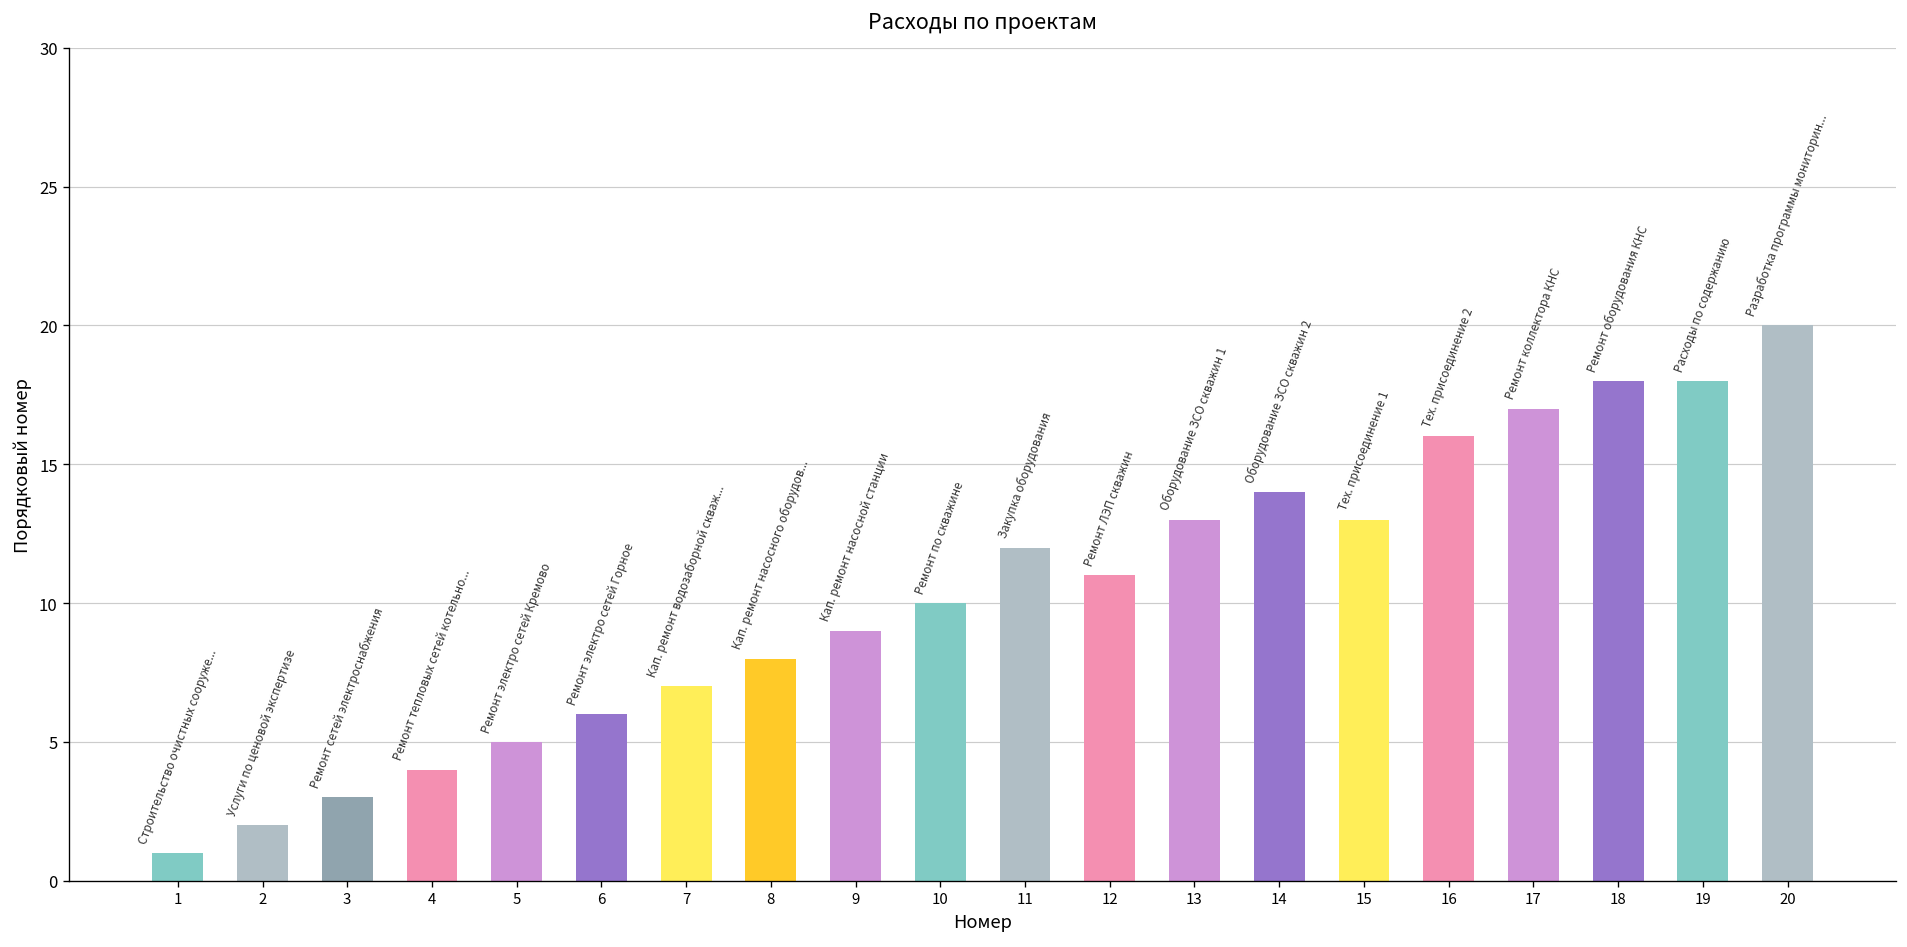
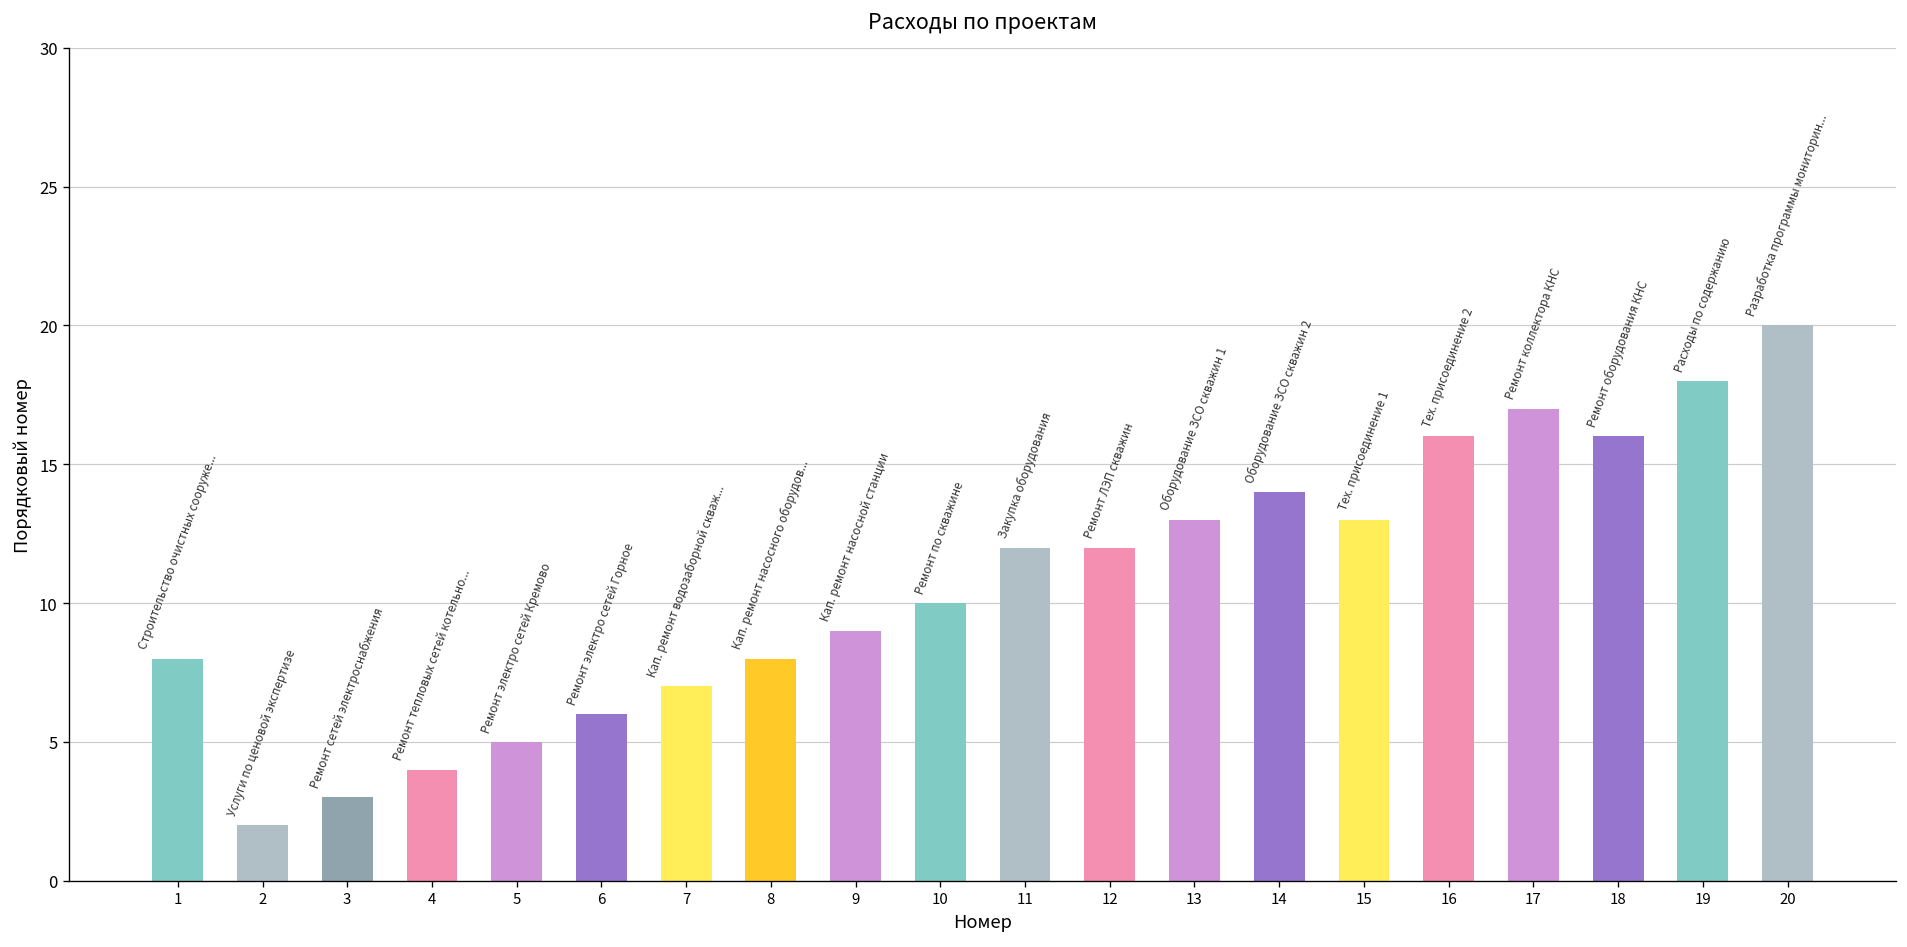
  {
-   "1": 1,
+   "1": 8,
    "2": 2,
    "3": 3,
    "4": 4,
    "5": 5,
    "6": 6,
    "7": 7,
    "8": 8,
    "9": 9,
    "10": 10,
    "11": 12,
-   "12": 11,
+   "12": 12,
    "17": 17,
-   "18": 18,
+   "18": 16,
    "19": 18,
    "20": 20
  }
